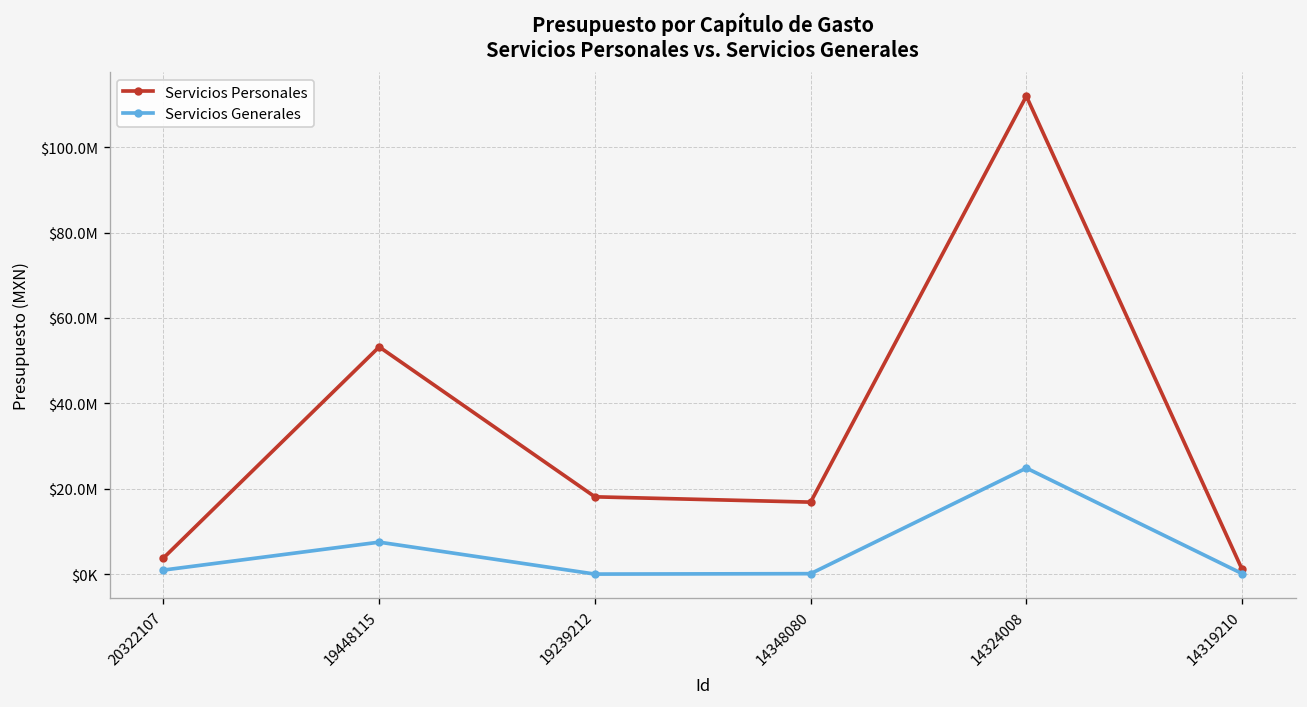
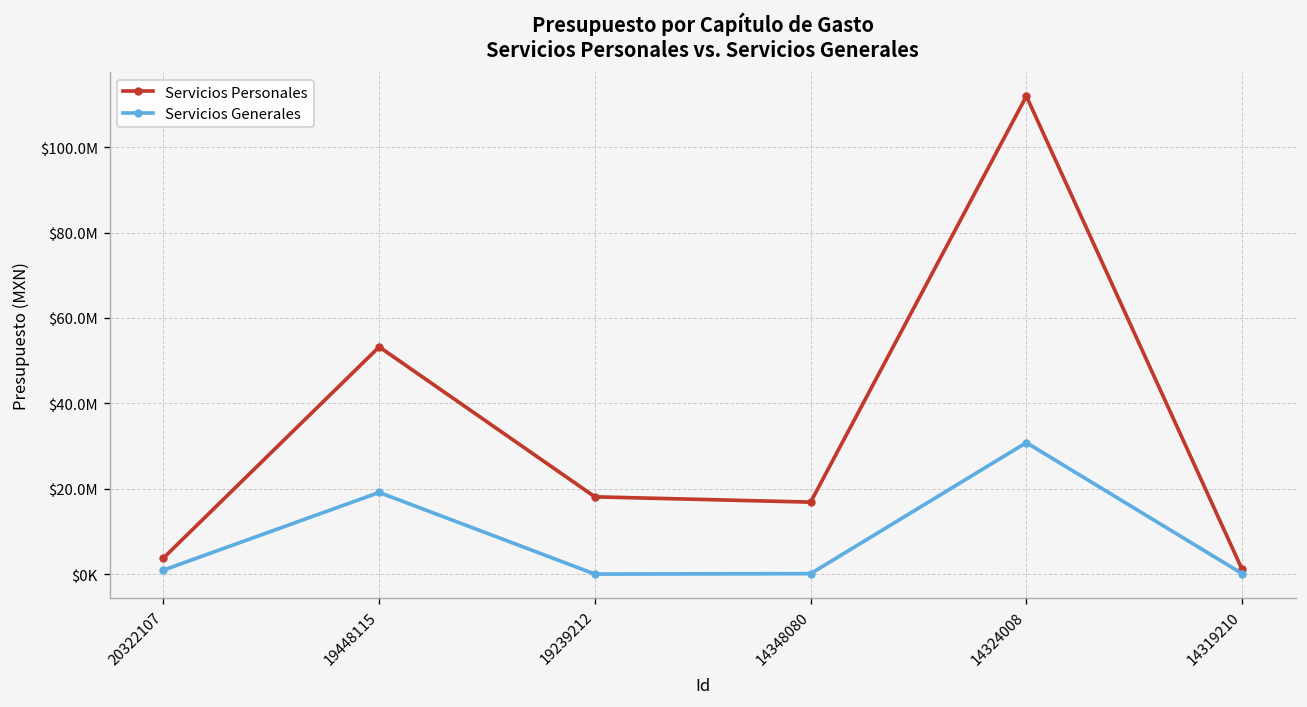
  {
    "Servicios Personales": {
      "20322107": "$4000000",
      "19448115": "$53000000",
      "19239212": "$18000000",
      "14348080": "$17000000",
      "14324008": "$112000000",
      "14319210": "$1000000"
    },
    "Servicios Generales": {
      "20322107": "$1000000",
-     "19448115": "$7000000",
+     "19448115": "$19000000",
      "19239212": "$0",
      "14348080": "$0",
-     "14324008": "$25000000",
+     "14324008": "$31000000",
      "14319210": "$0"
    }
  }
